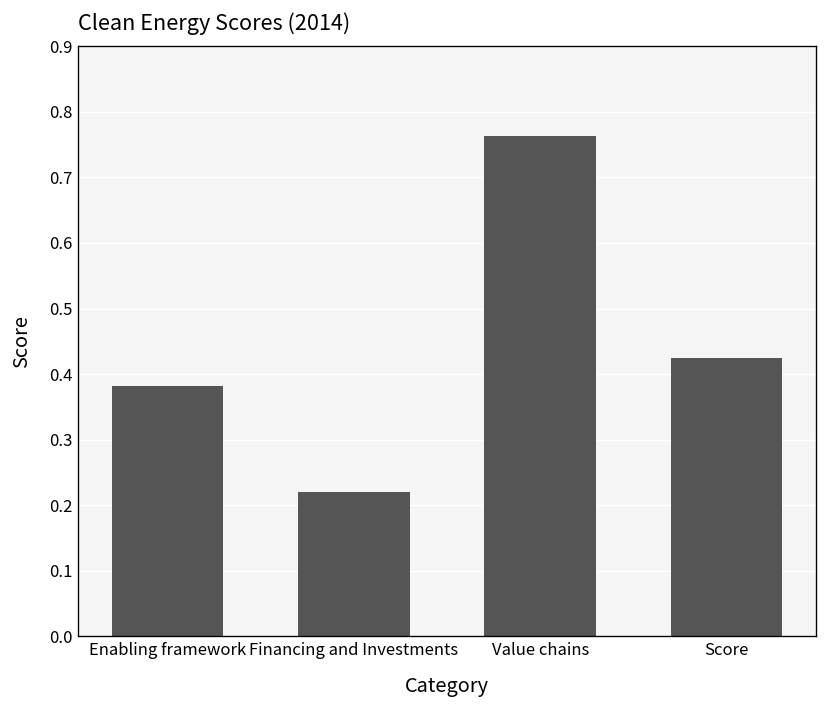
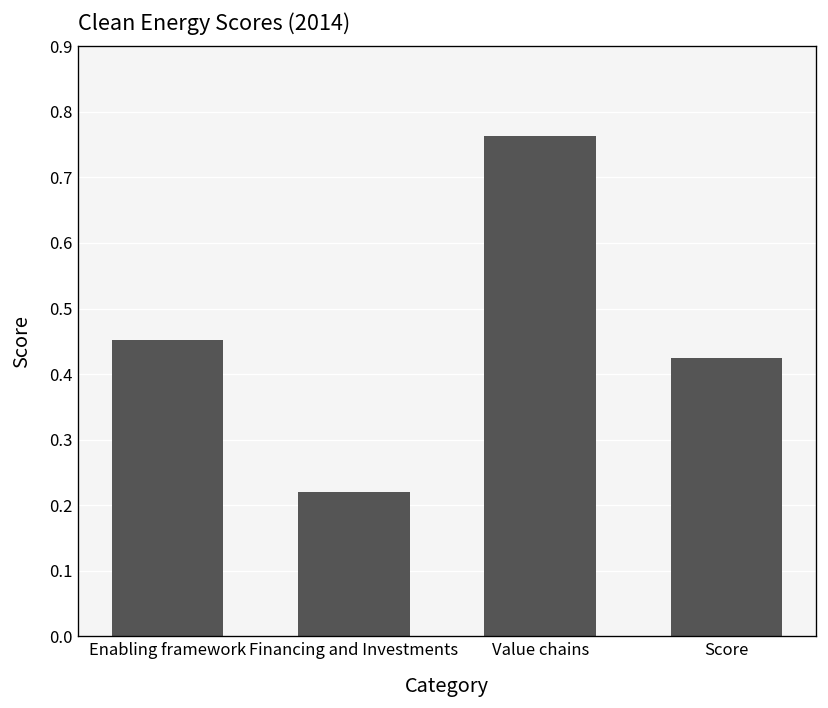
  {
-   "Enabling framework": 0.38,
+   "Enabling framework": 0.45,
    "Financing and Investments": 0.22,
    "Value chains": 0.76,
    "Score": 0.42
  }
